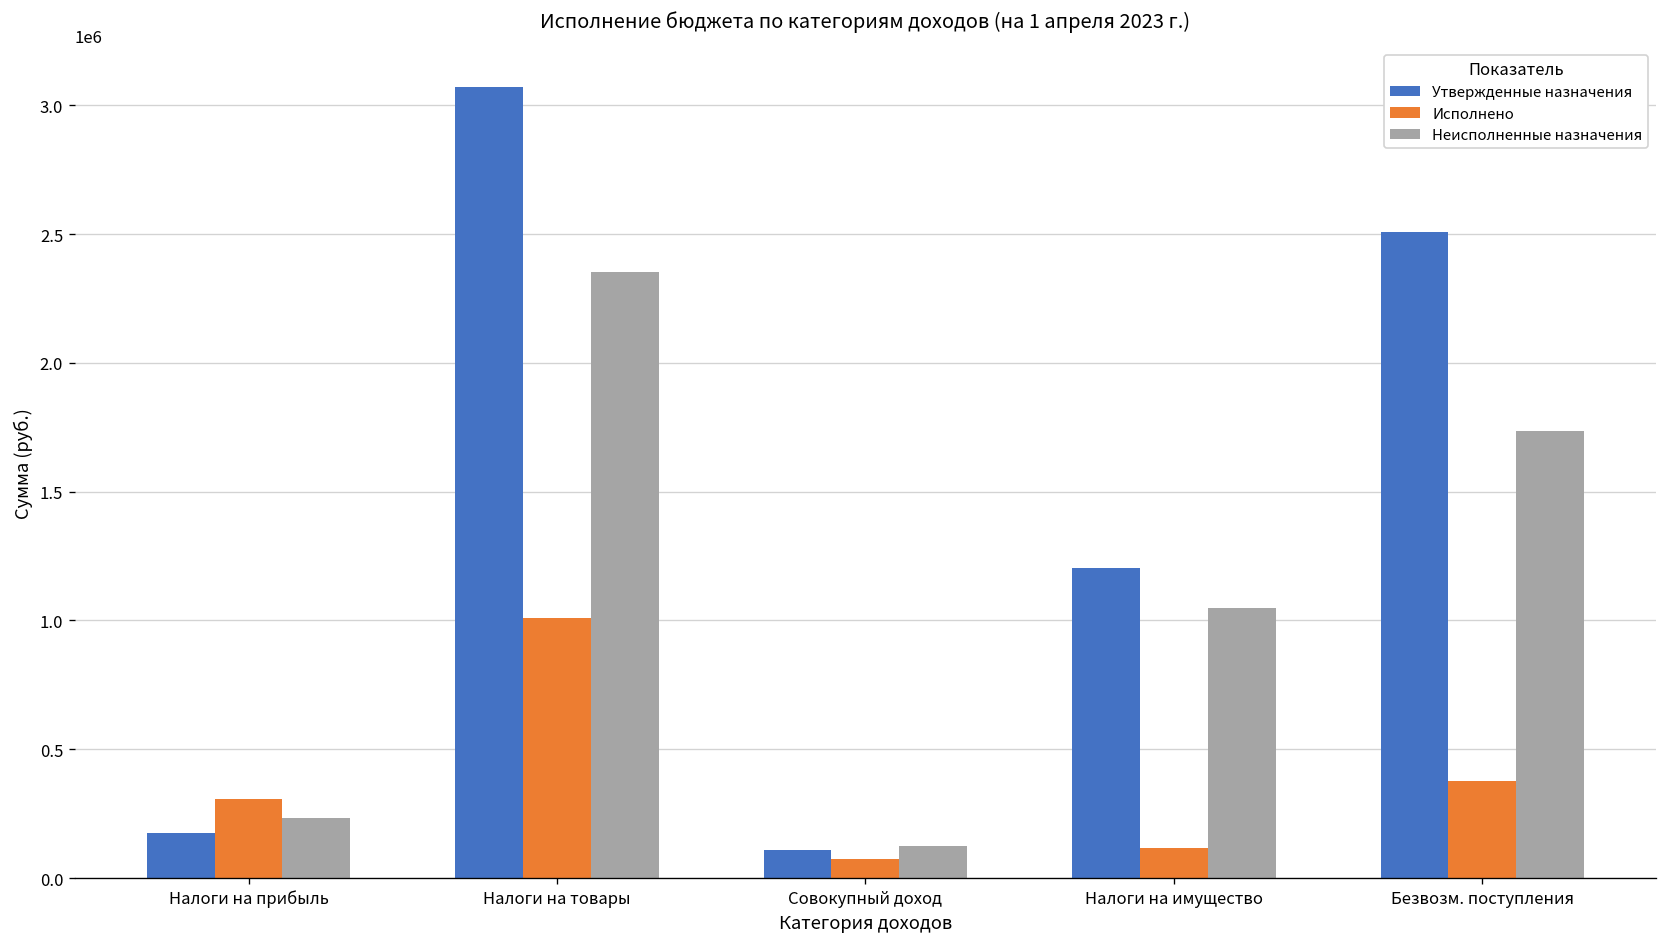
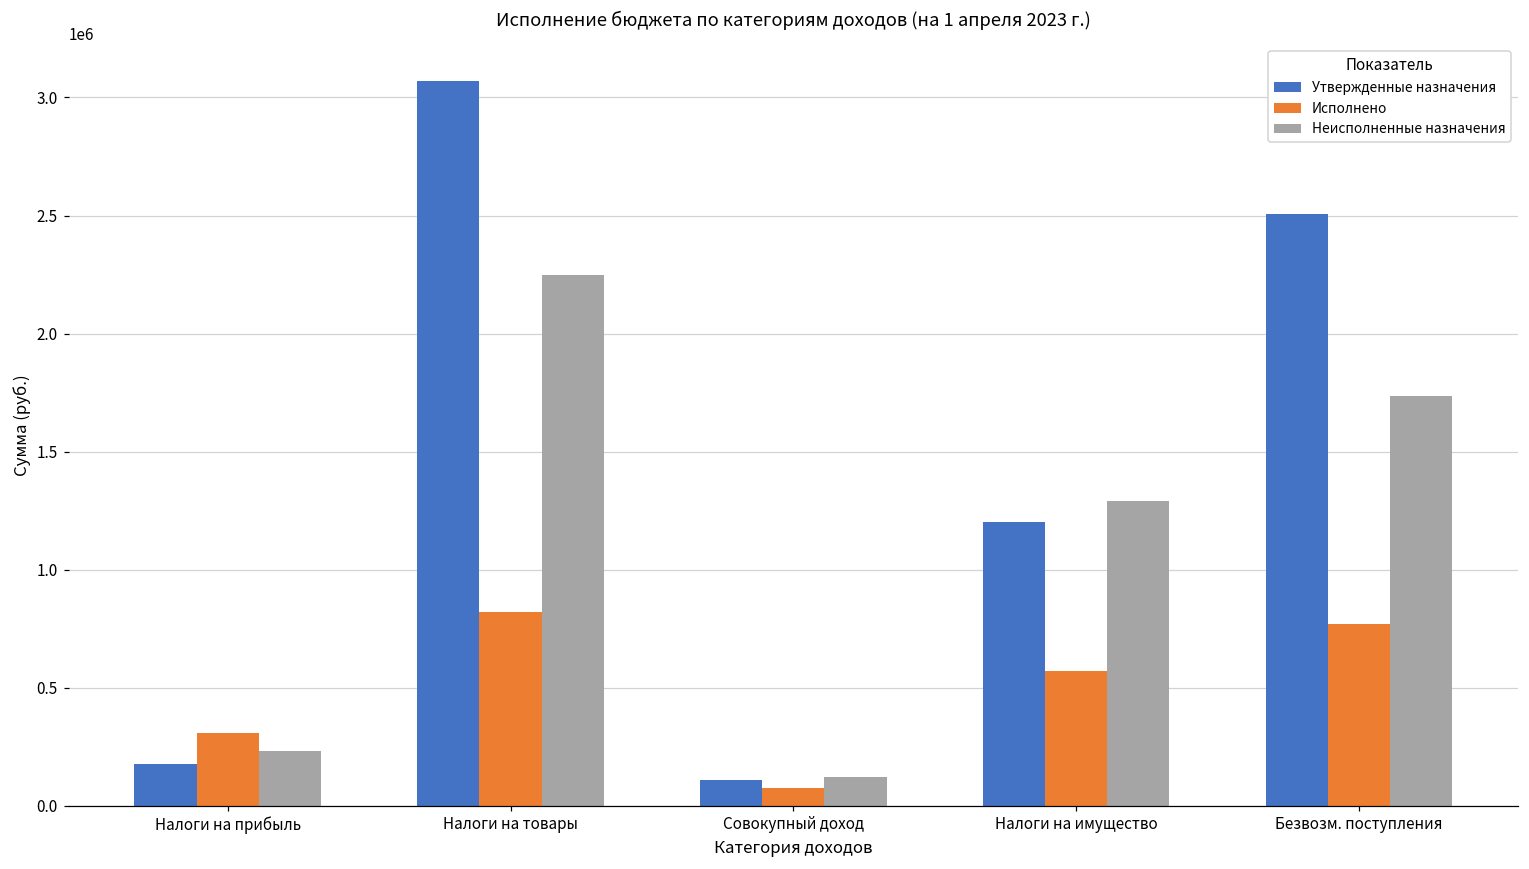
  {
    "Утвержденные назначения": {
      "Налоги на прибыль": 180000,
      "Налоги на товары": 3070000,
      "Совокупный доход": 110000,
      "Налоги на имущество": 1200000,
      "Безвозм. поступления": 2510000
    },
    "Исполнено": {
      "Налоги на прибыль": 310000,
-     "Налоги на товары": 1010000,
+     "Налоги на товары": 820000,
      "Совокупный доход": 70000,
-     "Налоги на имущество": 110000,
-     "Безвозм. поступления": 380000
+     "Налоги на имущество": 570000,
+     "Безвозм. поступления": 770000
    },
    "Неисполненные назначения": {
      "Налоги на прибыль": 230000,
-     "Налоги на товары": 2350000,
+     "Налоги на товары": 2250000,
      "Совокупный доход": 120000,
-     "Налоги на имущество": 1050000,
+     "Налоги на имущество": 1290000,
      "Безвозм. поступления": 1740000
    }
  }
